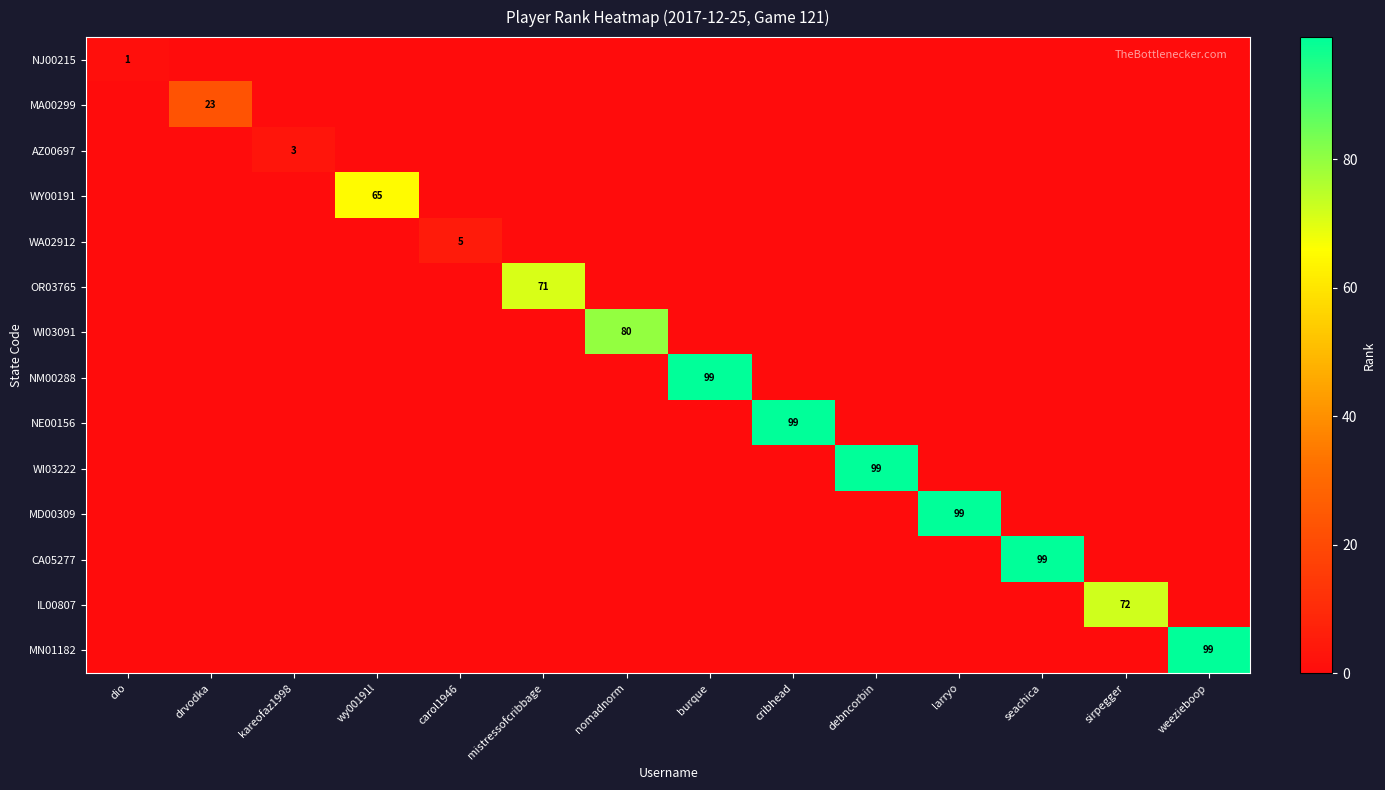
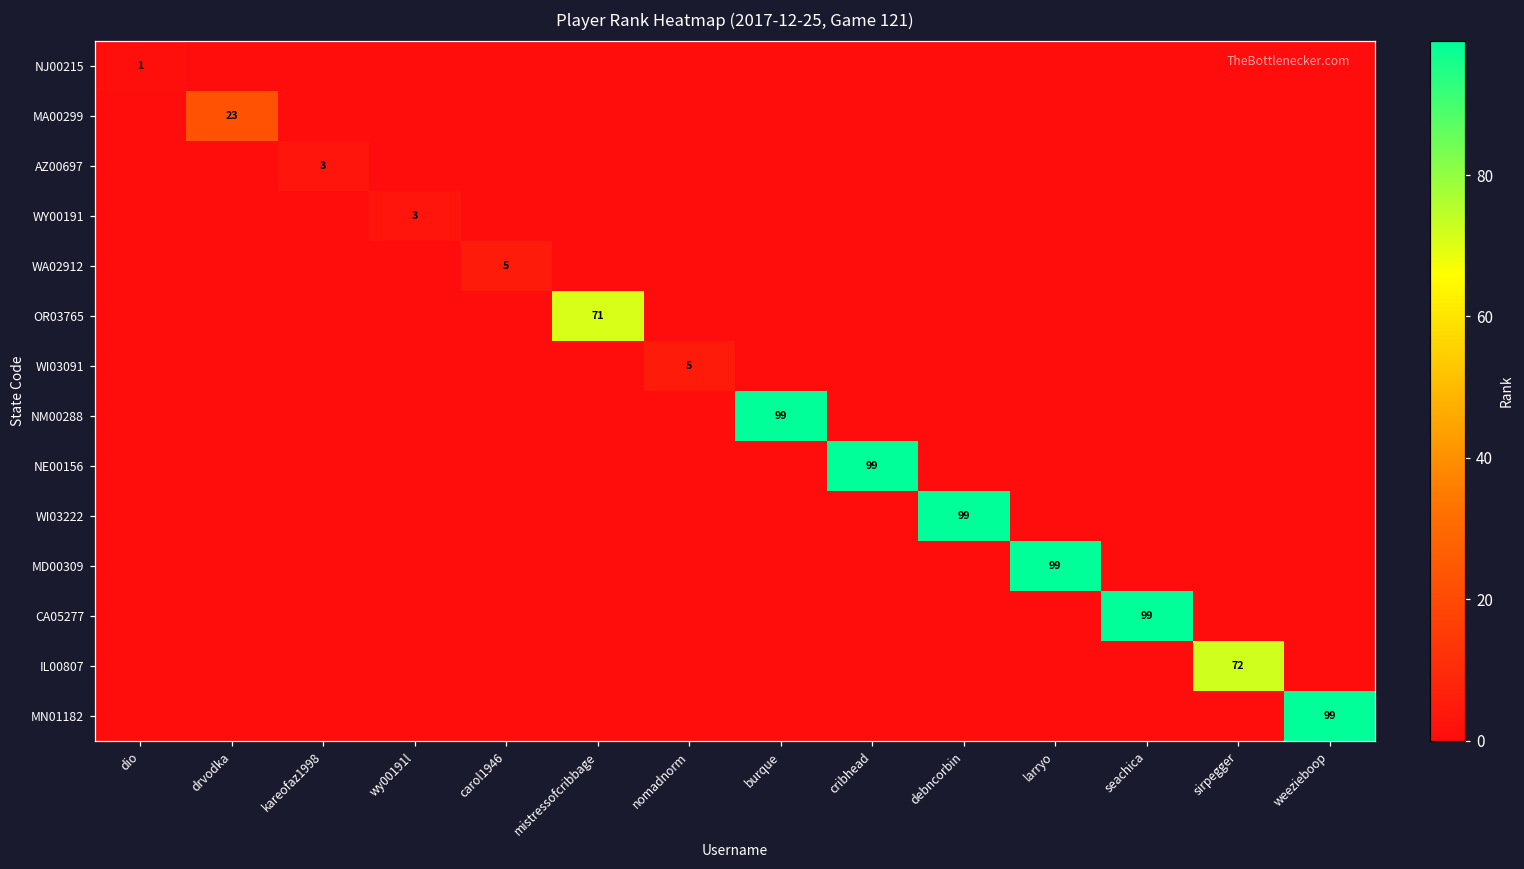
  {
    "NJ00215": {
      "dio": 1
    },
    "MA00299": {
      "drvodka": 23
    },
    "AZ00697": {
      "kareofaz1998": 3
    },
    "WY00191": {
-     "wy00191l": 65
+     "wy00191l": 3
    },
    "WA02912": {
      "carol1946": 5
    },
    "OR03765": {
      "mistressofcribbage": 71
    },
    "WI03091": {
-     "nomadnorm": 80
+     "nomadnorm": 5
    },
    "NM00288": {
      "burque": 99
    },
    "NE00156": {
      "cribhead": 99
    },
    "WI03222": {
      "debncorbin": 99
    },
    "MD00309": {
      "larryo": 99
    },
    "CA05277": {
      "seachica": 99
    },
    "IL00807": {
      "sirpegger": 72
    },
    "MN01182": {
      "weezieboop": 99
    }
  }
